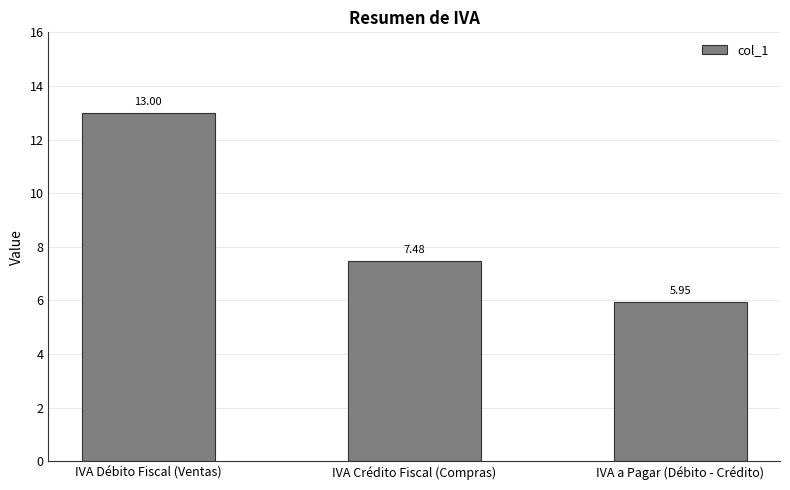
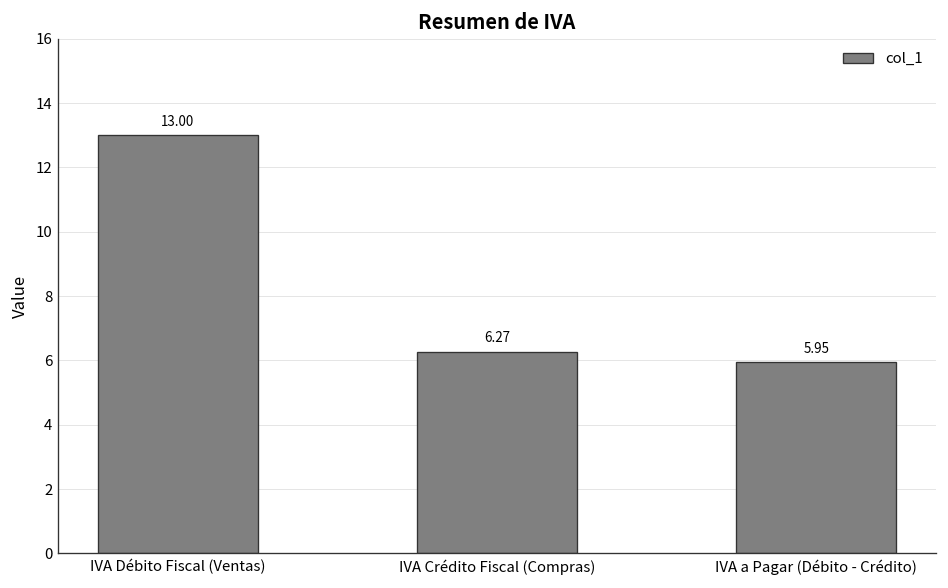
  {
    "IVA Débito Fiscal (Ventas)": 13.00,
-   "IVA Crédito Fiscal (Compras)": 7.48,
+   "IVA Crédito Fiscal (Compras)": 6.27,
    "IVA a Pagar (Débito - Crédito)": 5.95
  }
